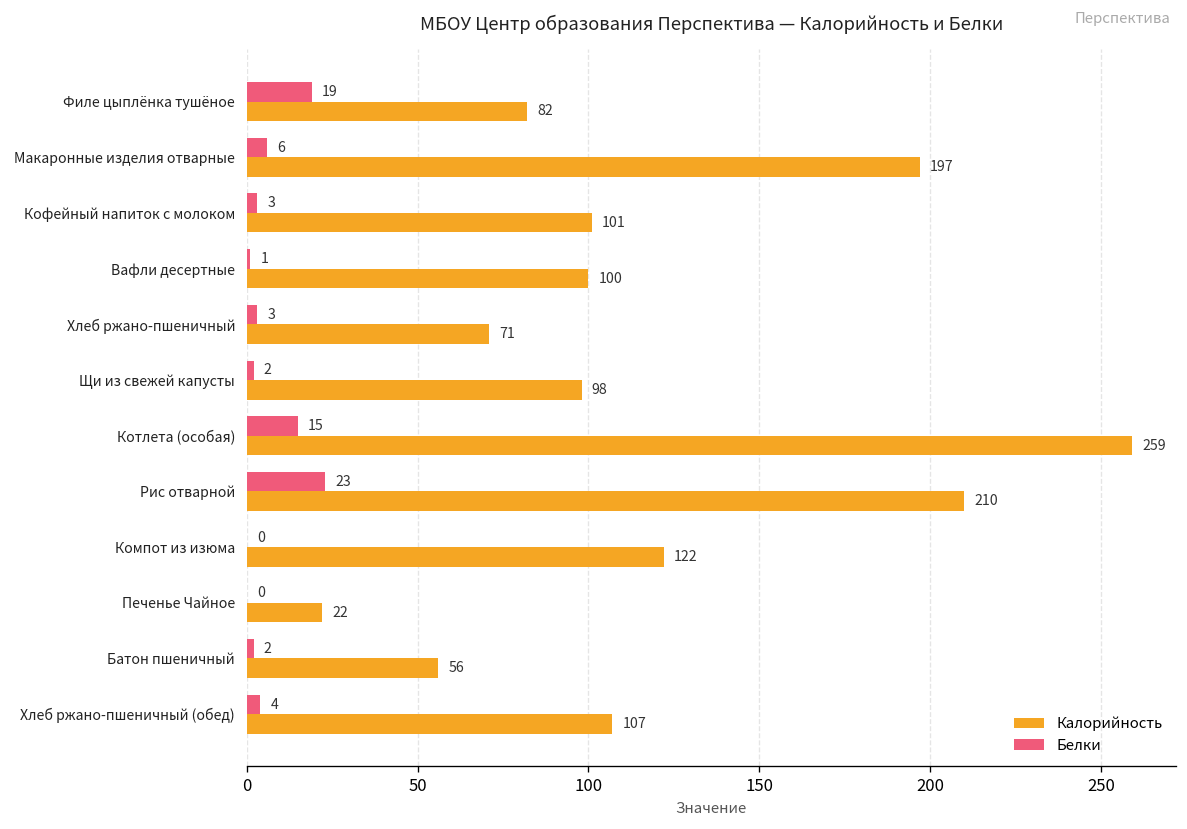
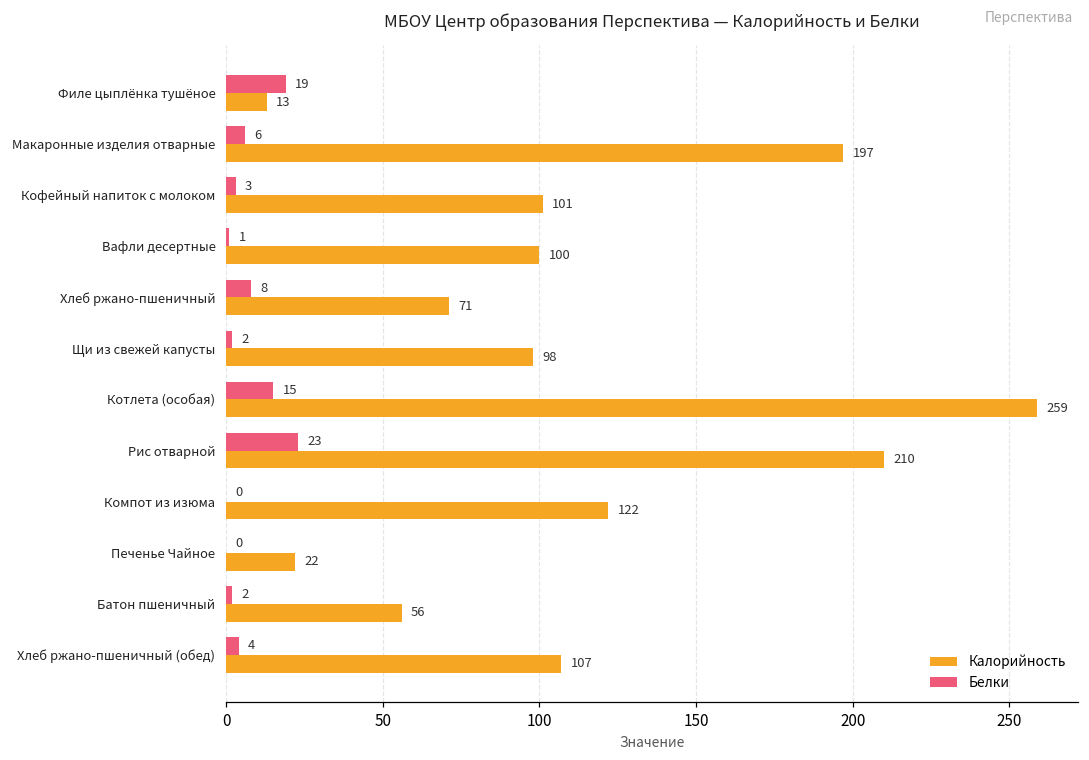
  {
    "Калорийность": {
-     "Филе цыплёнка тушёное": 82,
+     "Филе цыплёнка тушёное": 13,
      "Макаронные изделия отварные": 197,
      "Кофейный напиток с молоком": 101,
      "Вафли десертные": 100,
      "Хлеб ржано-пшеничный": 71,
      "Щи из свежей капусты": 98,
      "Котлета (особая)": 259,
      "Рис отварной": 210,
      "Компот из изюма": 122,
      "Печенье Чайное": 22,
      "Батон пшеничный": 56,
      "Хлеб ржано-пшеничный (обед)": 107
    },
    "Белки": {
      "Филе цыплёнка тушёное": 19,
      "Макаронные изделия отварные": 6,
      "Кофейный напиток с молоком": 3,
      "Вафли десертные": 1,
-     "Хлеб ржано-пшеничный": 3,
+     "Хлеб ржано-пшеничный": 8,
      "Щи из свежей капусты": 2,
      "Котлета (особая)": 15,
      "Рис отварной": 23,
      "Компот из изюма": 0,
      "Печенье Чайное": 0,
      "Батон пшеничный": 2,
      "Хлеб ржано-пшеничный (обед)": 4
    }
  }
